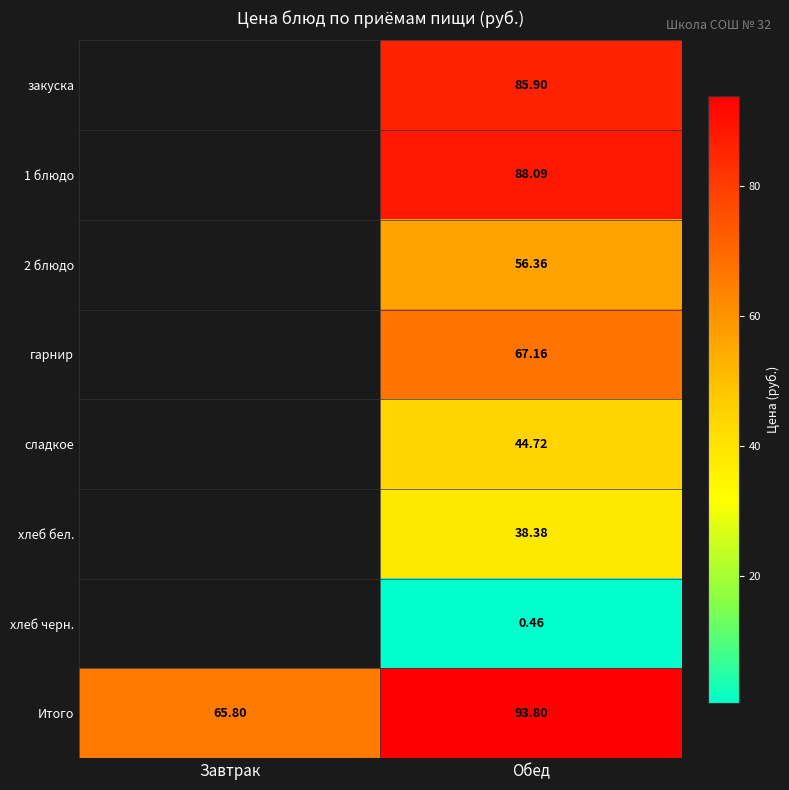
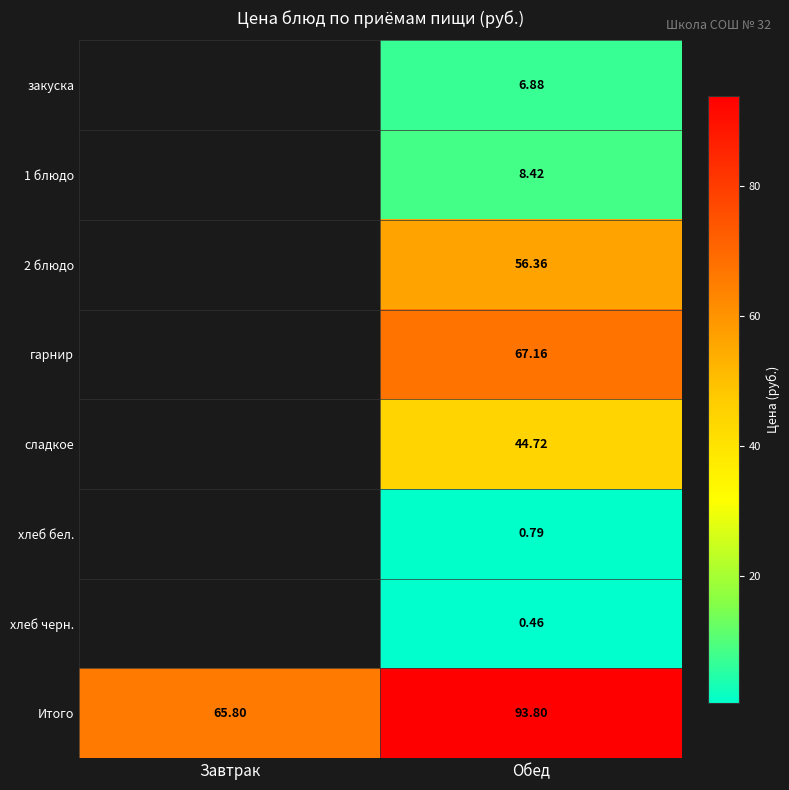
  {
    "закуска": {
-     "Обед": 85.90
+     "Обед": 6.88
    },
    "1 блюдо": {
-     "Обед": 88.09
+     "Обед": 8.42
    },
    "2 блюдо": {
      "Обед": 56.36
    },
    "гарнир": {
      "Обед": 67.16
    },
    "сладкое": {
      "Обед": 44.72
    },
    "хлеб бел.": {
-     "Обед": 38.38
+     "Обед": 0.79
    },
    "хлеб черн.": {
      "Обед": 0.46
    },
    "Итого": {
      "Завтрак": 65.80,
      "Обед": 93.80
    }
  }
